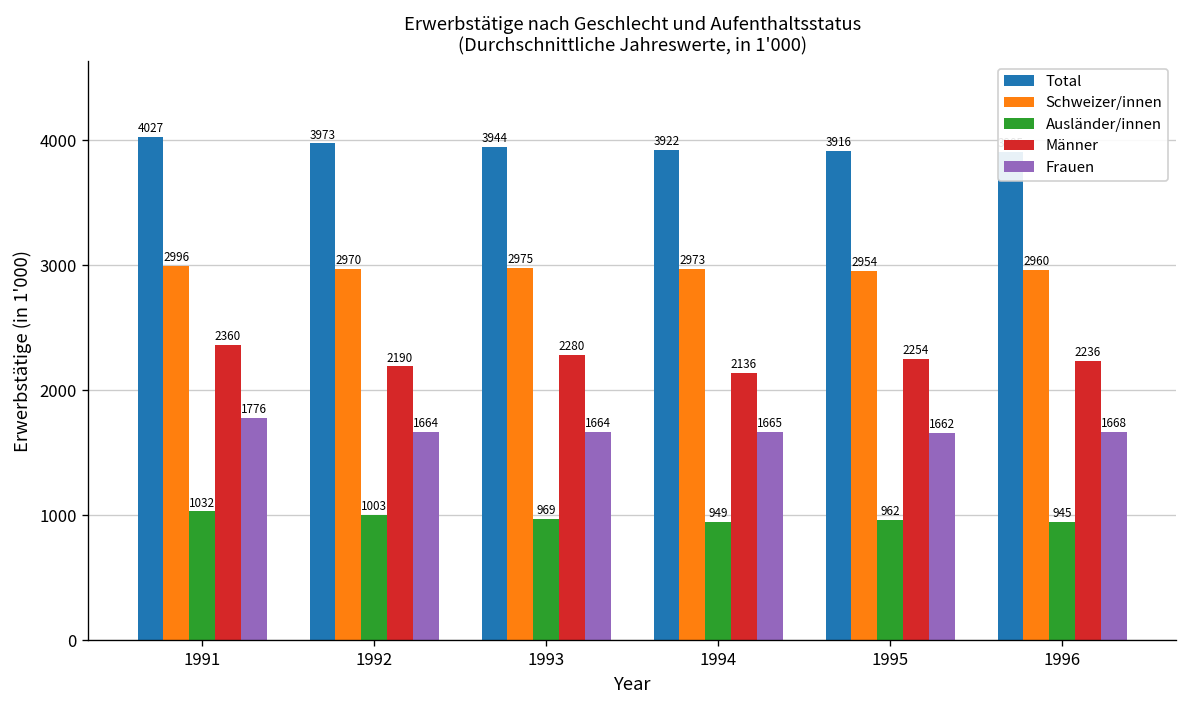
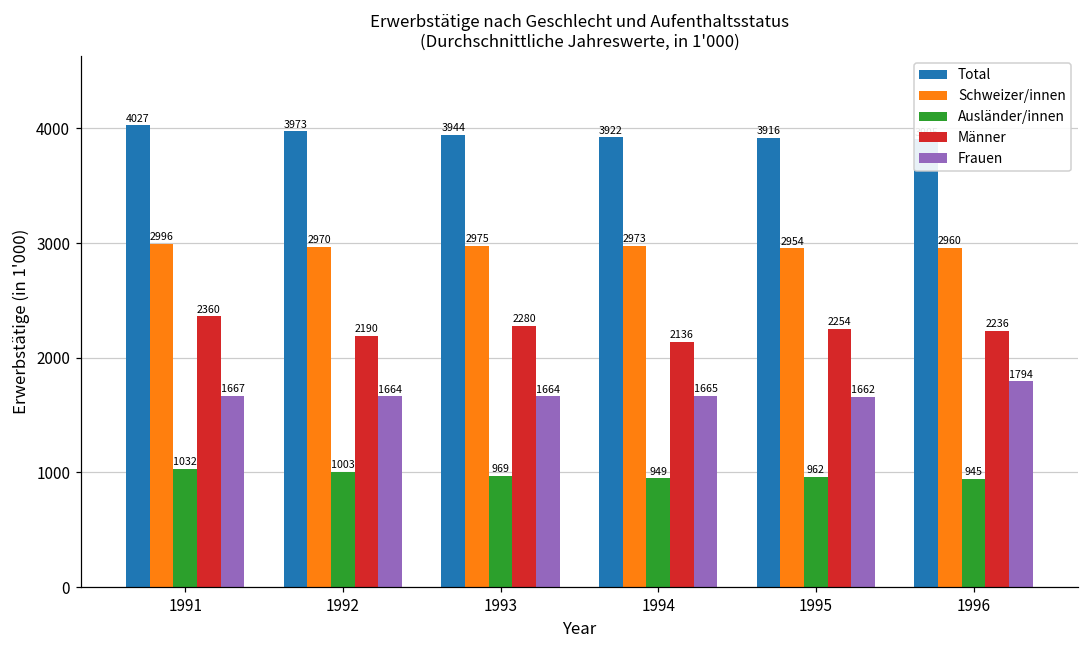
  {
    "Total": {
      "1991": 4027,
      "1992": 3973,
      "1993": 3944,
      "1994": 3922,
      "1995": 3916
    },
    "Schweizer/innen": {
      "1991": 2996,
      "1992": 2970,
      "1993": 2975,
      "1994": 2973,
      "1995": 2954,
      "1996": 2960
    },
    "Ausländer/innen": {
      "1991": 1032,
      "1992": 1003,
      "1993": 969,
      "1994": 949,
      "1995": 962,
      "1996": 945
    },
    "Männer": {
      "1991": 2360,
      "1992": 2190,
      "1993": 2280,
      "1994": 2136,
      "1995": 2254,
      "1996": 2236
    },
    "Frauen": {
-     "1991": 1776,
+     "1991": 1667,
      "1992": 1664,
      "1993": 1664,
      "1994": 1665,
      "1995": 1662,
-     "1996": 1668
+     "1996": 1794
    }
  }
